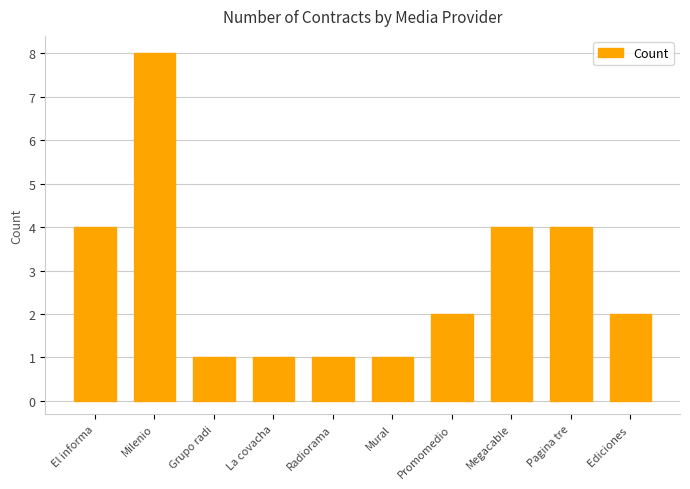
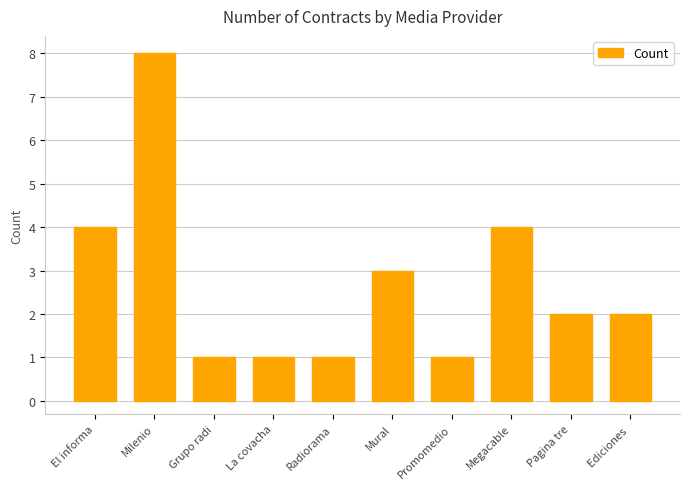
  {
    "El informa": 4,
    "Milenio": 8,
    "Grupo radi": 1,
    "La covacha": 1,
    "Radiorama": 1,
-   "Mural": 1,
-   "Promomedio": 2,
+   "Mural": 3,
+   "Promomedio": 1,
    "Megacable": 4,
-   "Pagina tre": 4,
+   "Pagina tre": 2,
    "Ediciones": 2
  }
